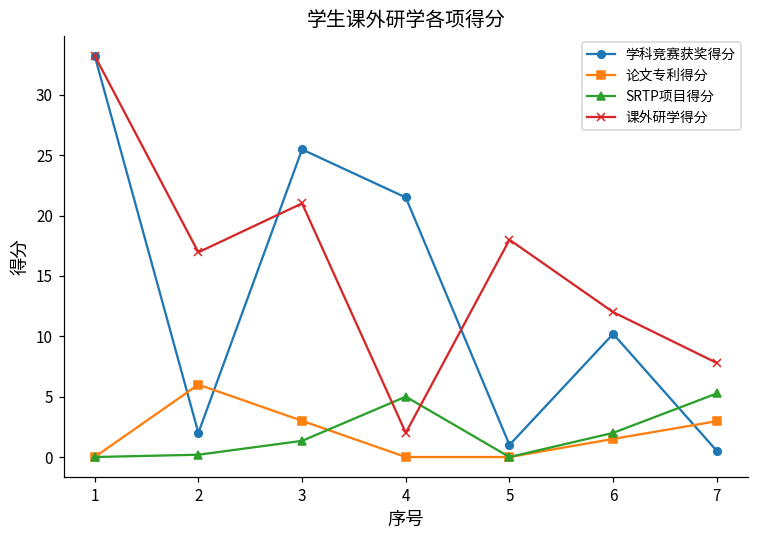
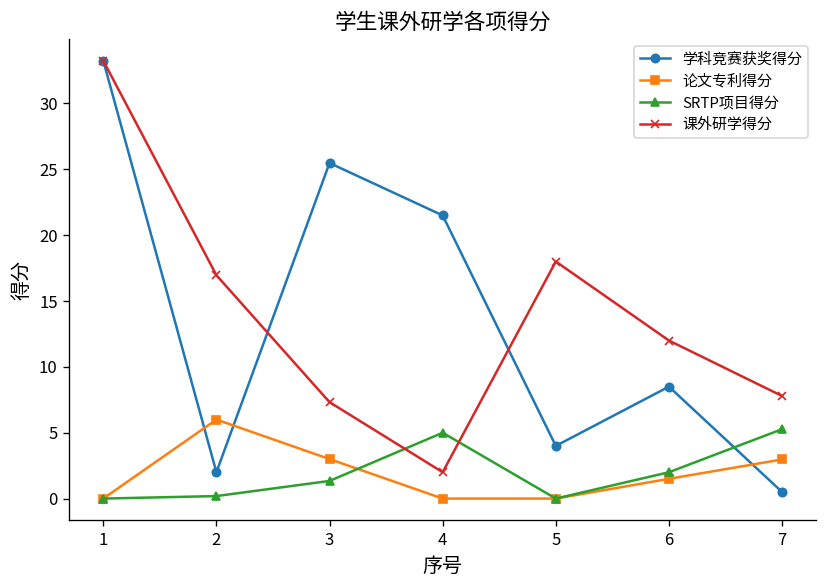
  {
    "学科竞赛获奖得分": {
      "2": 2.0,
      "3": 25.5,
      "4": 21.5,
-     "5": 1,
-     "6": 10.2,
+     "5": 4,
+     "6": 8.5,
      "7": 0.5
    },
    "论文专利得分": {
      "2": 6.0,
      "3": 3.0,
      "4": 0.0,
      "6": 1.5,
      "7": 3.0
    },
    "SRTP项目得分": {
      "2": 0.2,
      "3": 1.3,
      "4": 5.0,
      "6": 2.0,
      "7": 5.3
    },
    "课外研学得分": {
      "2": 17.0,
-     "3": 21.0,
+     "3": 7.3,
      "4": 2.0,
      "5": 18.0,
      "6": 12.0,
      "7": 7.8
    }
  }
